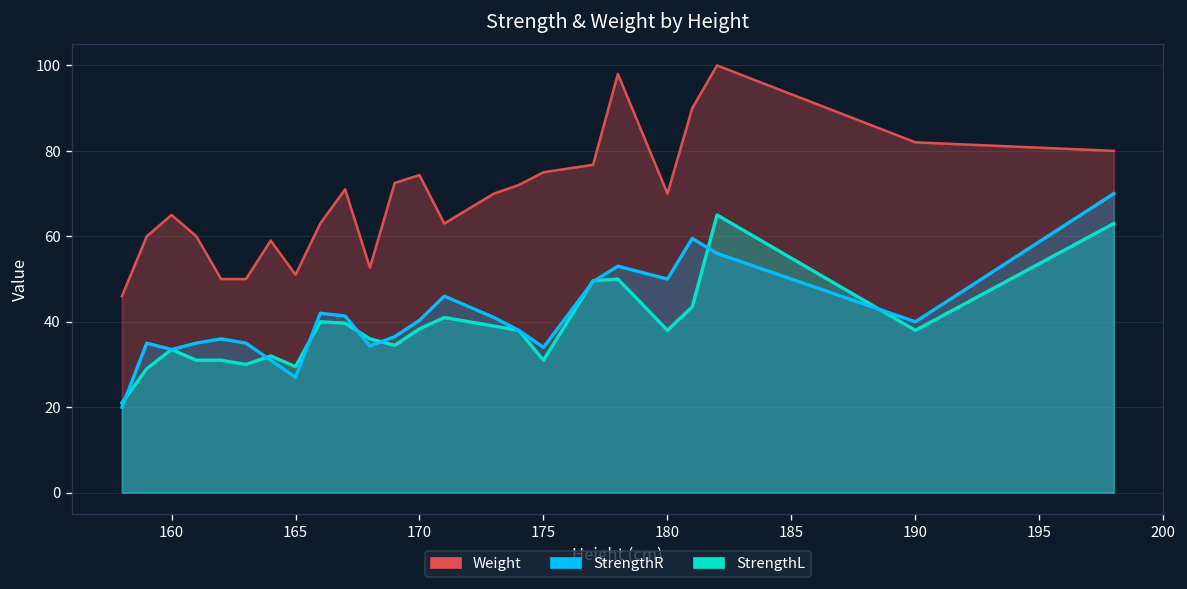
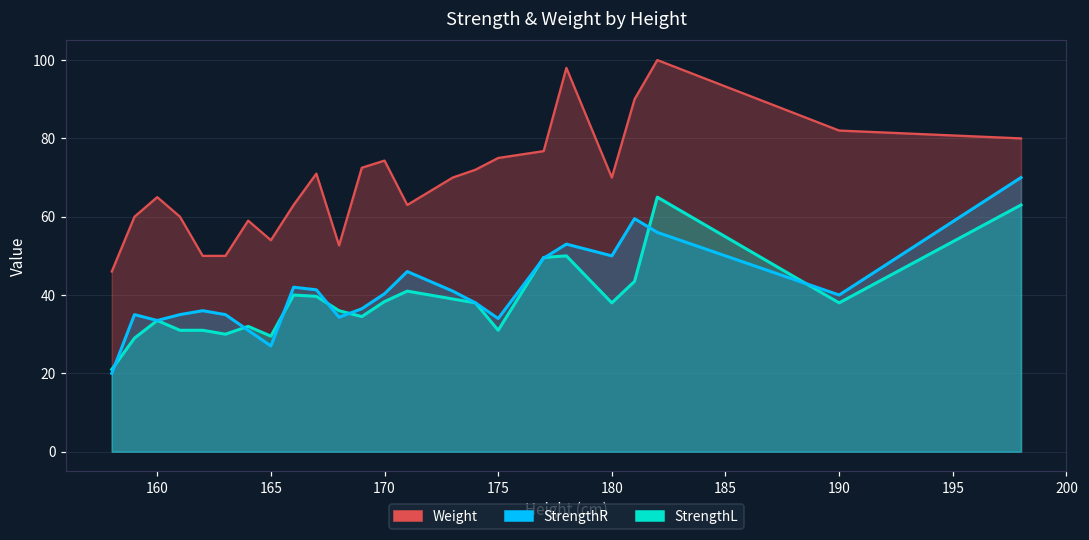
  {
    "Weight": {
      "160": 65,
-     "165": 51,
+     "165": 54,
      "170": 74,
      "175": 75,
      "180": 70,
      "190": 82
    }
  }
